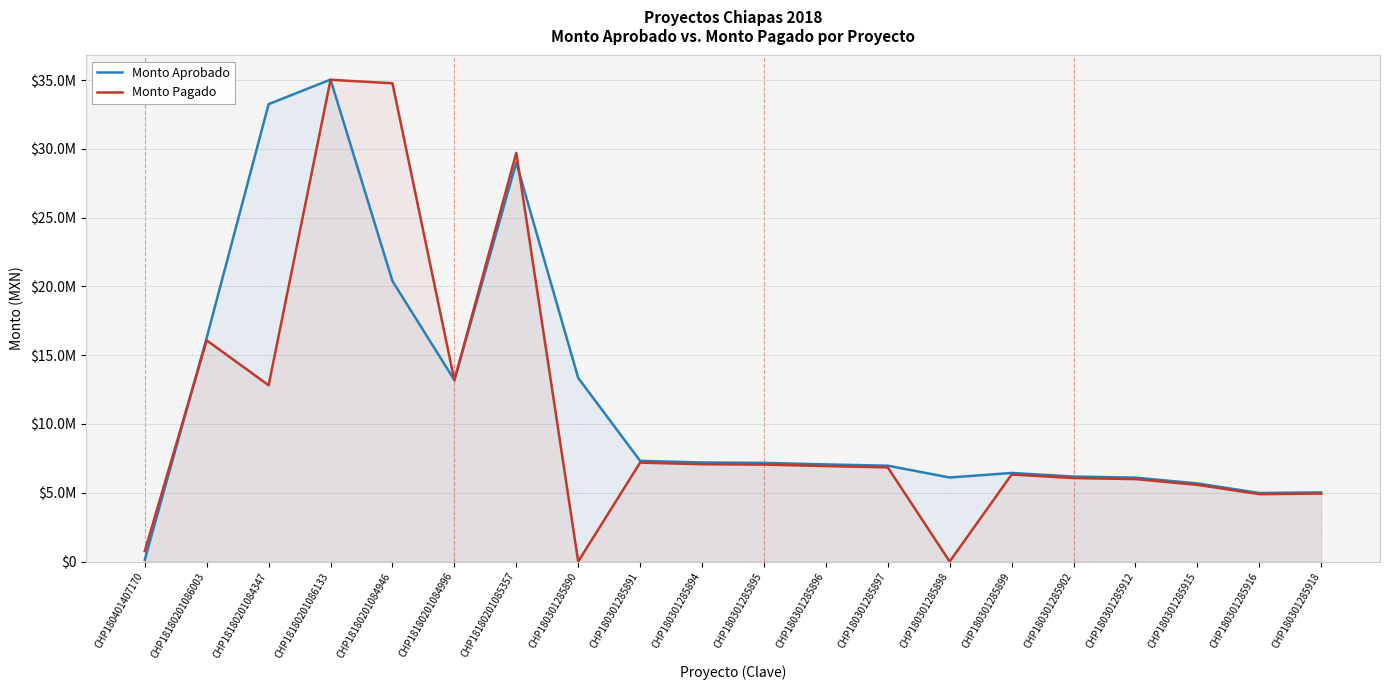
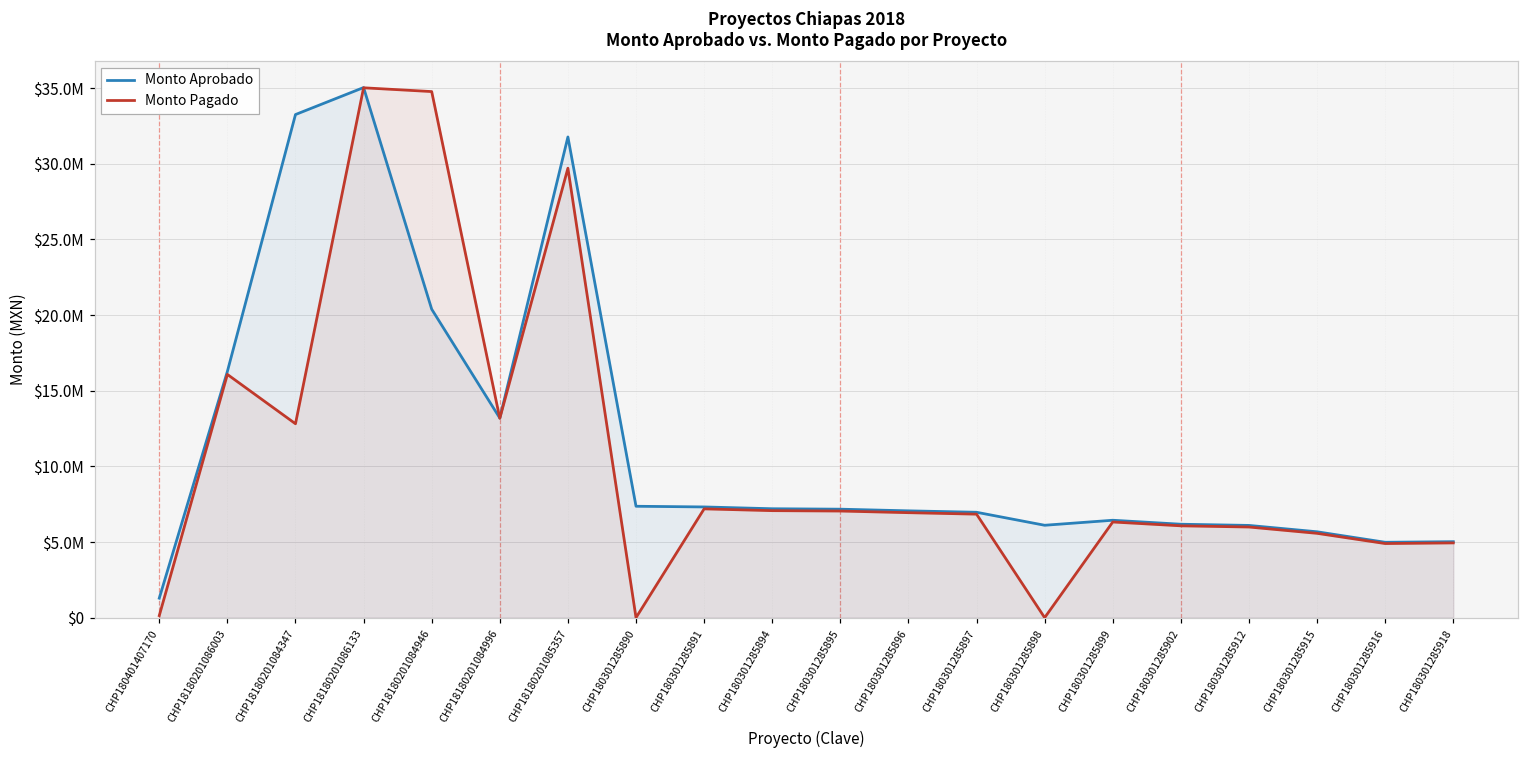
  {
    "Monto Aprobado": {
-     "CHP180401407170": "$100000",
+     "CHP180401407170": "$1300000",
      "CHP18180201086003": "$16300000",
      "CHP18180201084347": "$33300000",
      "CHP18180201084946": "$20400000",
-     "CHP18180201085357": "$29000000",
-     "CHP180301285890": "$13300000",
+     "CHP18180201085357": "$31800000",
+     "CHP180301285890": "$7400000",
      "CHP180301285898": "$6100000"
    },
    "Monto Pagado": {
-     "CHP180401407170": "$800000",
+     "CHP180401407170": "$100000",
      "CHP18180201086003": "$16100000",
      "CHP18180201084347": "$12800000",
      "CHP18180201084946": "$34800000",
      "CHP18180201085357": "$29700000",
      "CHP180301285890": "$0",
      "CHP180301285898": "$0"
    }
  }
